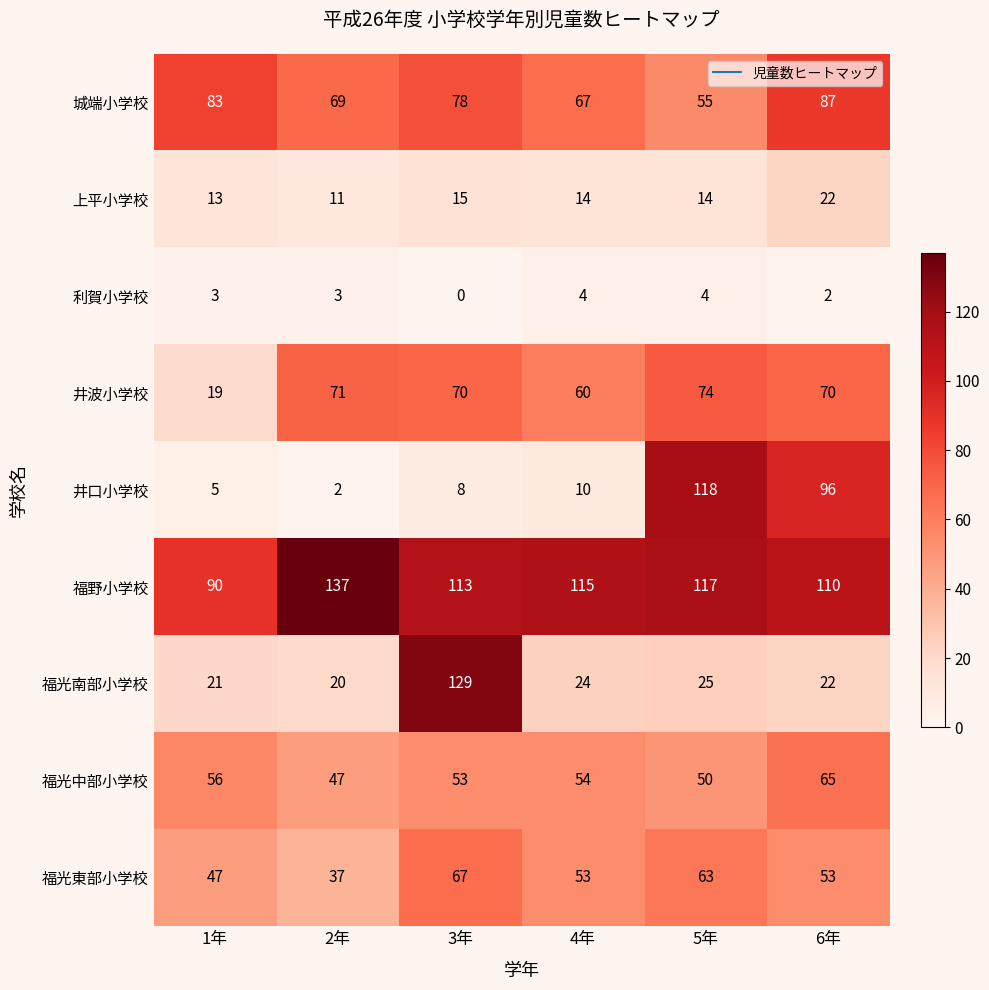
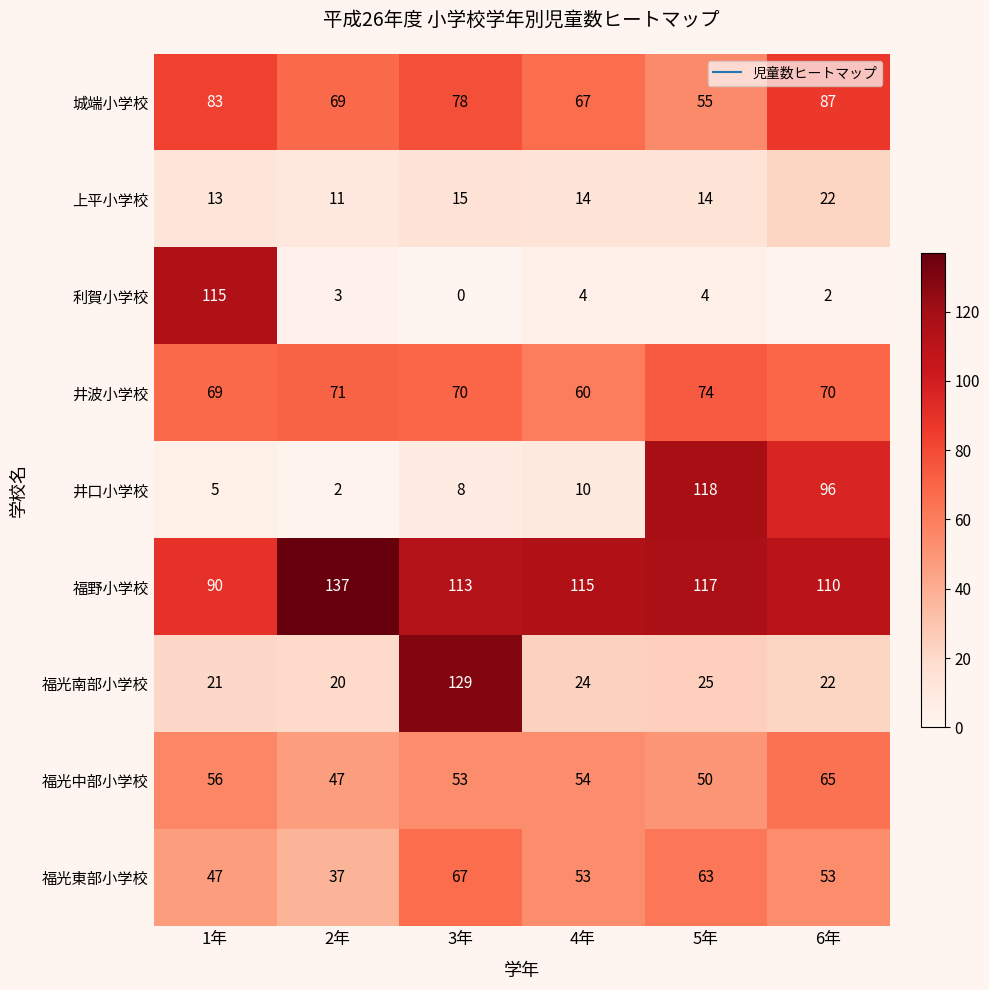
  {
    "城端小学校": {
      "1年": 83,
      "2年": 69,
      "3年": 78,
      "4年": 67,
      "5年": 55,
      "6年": 87
    },
    "上平小学校": {
      "1年": 13,
      "2年": 11,
      "3年": 15,
      "4年": 14,
      "5年": 14,
      "6年": 22
    },
    "利賀小学校": {
-     "1年": 3,
+     "1年": 115,
      "2年": 3,
      "3年": 0,
      "4年": 4,
      "5年": 4,
      "6年": 2
    },
    "井波小学校": {
-     "1年": 19,
+     "1年": 69,
      "2年": 71,
      "3年": 70,
      "4年": 60,
      "5年": 74,
      "6年": 70
    },
    "井口小学校": {
      "1年": 5,
      "2年": 2,
      "3年": 8,
      "4年": 10,
      "5年": 118,
      "6年": 96
    },
    "福野小学校": {
      "1年": 90,
      "2年": 137,
      "3年": 113,
      "4年": 115,
      "5年": 117,
      "6年": 110
    },
    "福光南部小学校": {
      "1年": 21,
      "2年": 20,
      "3年": 129,
      "4年": 24,
      "5年": 25,
      "6年": 22
    },
    "福光中部小学校": {
      "1年": 56,
      "2年": 47,
      "3年": 53,
      "4年": 54,
      "5年": 50,
      "6年": 65
    },
    "福光東部小学校": {
      "1年": 47,
      "2年": 37,
      "3年": 67,
      "4年": 53,
      "5年": 63,
      "6年": 53
    }
  }
